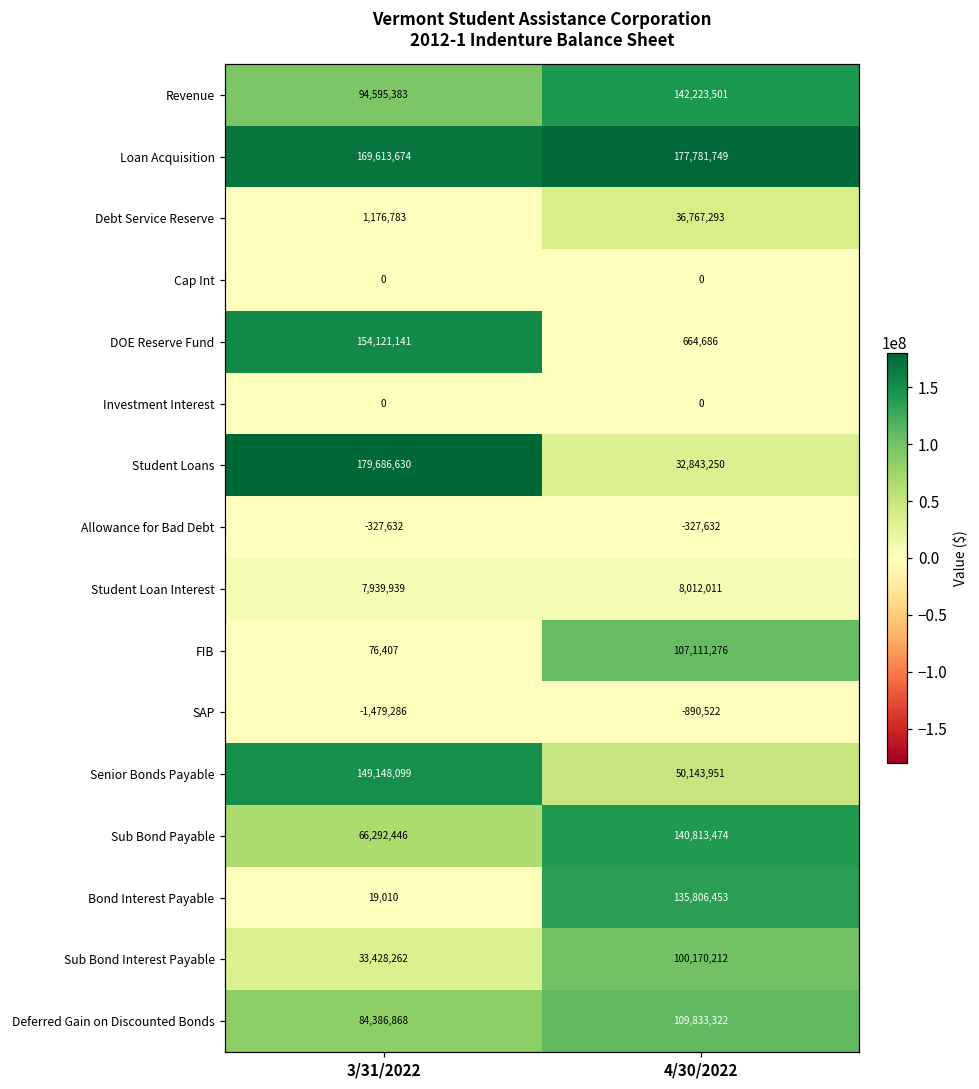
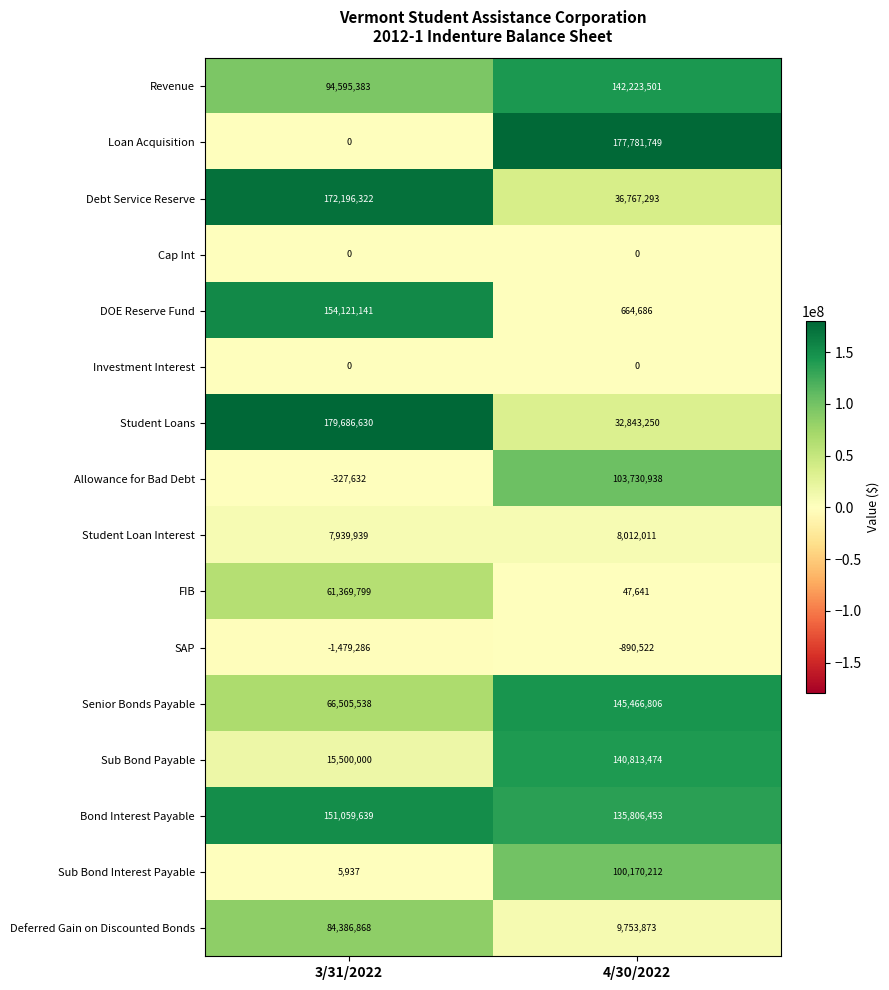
  {
    "Revenue": {
      "3/31/2022": "94,595,383",
      "4/30/2022": "142,223,501"
    },
    "Loan Acquisition": {
-     "3/31/2022": "169,613,674",
+     "3/31/2022": "0",
      "4/30/2022": "177,781,749"
    },
    "Debt Service Reserve": {
-     "3/31/2022": "1,176,783",
+     "3/31/2022": "172,196,322",
      "4/30/2022": "36,767,293"
    },
    "Cap Int": {
      "3/31/2022": "0",
      "4/30/2022": "0"
    },
    "DOE Reserve Fund": {
      "3/31/2022": "154,121,141",
      "4/30/2022": "664,686"
    },
    "Investment Interest": {
      "3/31/2022": "0",
      "4/30/2022": "0"
    },
    "Student Loans": {
      "3/31/2022": "179,686,630",
      "4/30/2022": "32,843,250"
    },
    "Allowance for Bad Debt": {
      "3/31/2022": "-327,632",
-     "4/30/2022": "-327,632"
+     "4/30/2022": "103,730,938"
    },
    "Student Loan Interest": {
      "3/31/2022": "7,939,939",
      "4/30/2022": "8,012,011"
    },
    "FIB": {
-     "3/31/2022": "76,407",
-     "4/30/2022": "107,111,276"
+     "3/31/2022": "61,369,799",
+     "4/30/2022": "47,641"
    },
    "SAP": {
      "3/31/2022": "-1,479,286",
      "4/30/2022": "-890,522"
    },
    "Senior Bonds Payable": {
-     "3/31/2022": "149,148,099",
-     "4/30/2022": "50,143,951"
+     "3/31/2022": "66,505,538",
+     "4/30/2022": "145,466,806"
    },
    "Sub Bond Payable": {
-     "3/31/2022": "66,292,446",
+     "3/31/2022": "15,500,000",
      "4/30/2022": "140,813,474"
    },
    "Bond Interest Payable": {
-     "3/31/2022": "19,010",
+     "3/31/2022": "151,059,639",
      "4/30/2022": "135,806,453"
    },
    "Sub Bond Interest Payable": {
-     "3/31/2022": "33,428,262",
+     "3/31/2022": "5,937",
      "4/30/2022": "100,170,212"
    },
    "Deferred Gain on Discounted Bonds": {
      "3/31/2022": "84,386,868",
-     "4/30/2022": "109,833,322"
+     "4/30/2022": "9,753,873"
    }
  }
